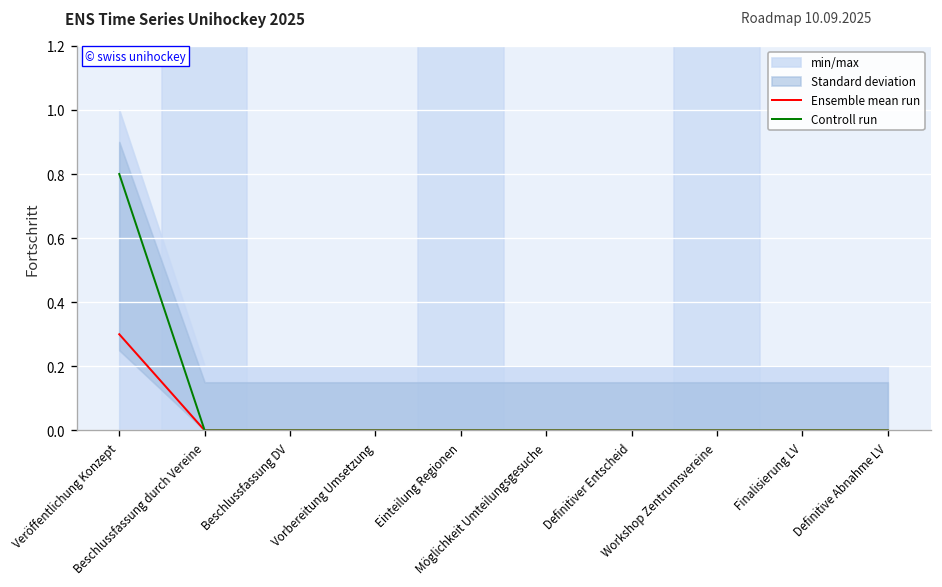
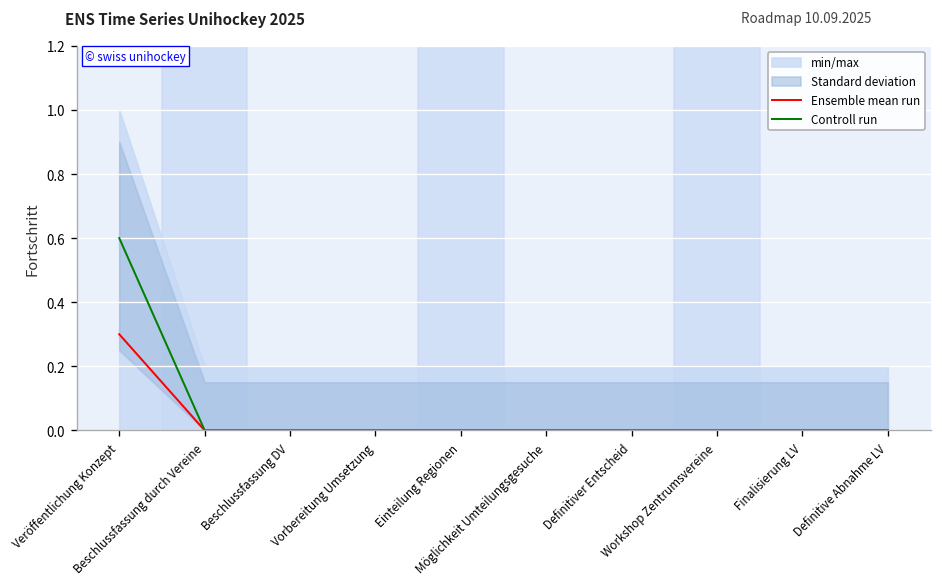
  {
    "Ensemble mean run": {
      "Veröffentlichung Konzept": 0.3
    },
    "Controll run": {
-     "Veröffentlichung Konzept": 0.8
+     "Veröffentlichung Konzept": 0.6
    }
  }
